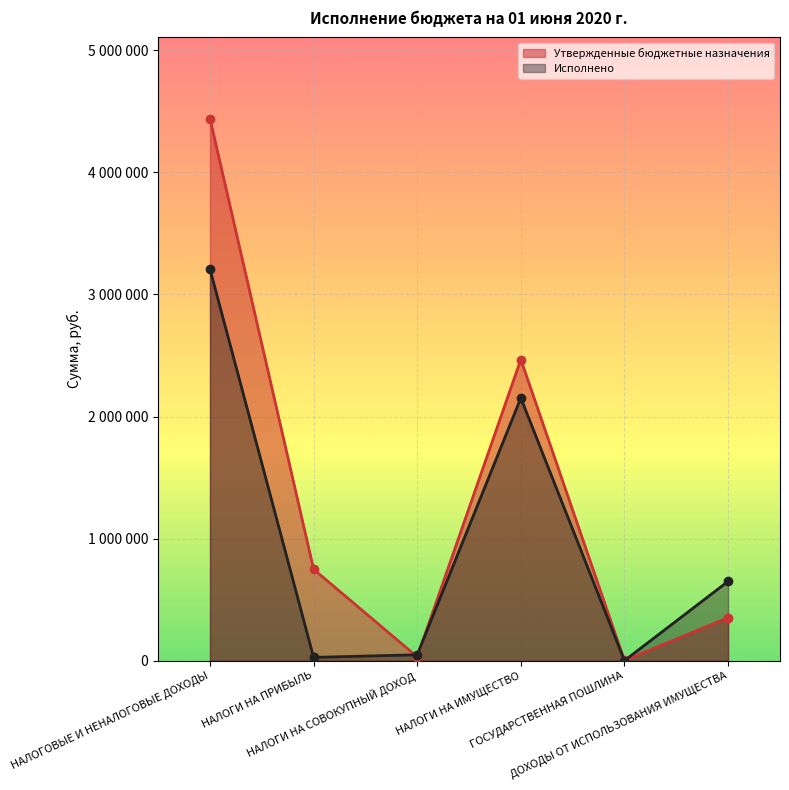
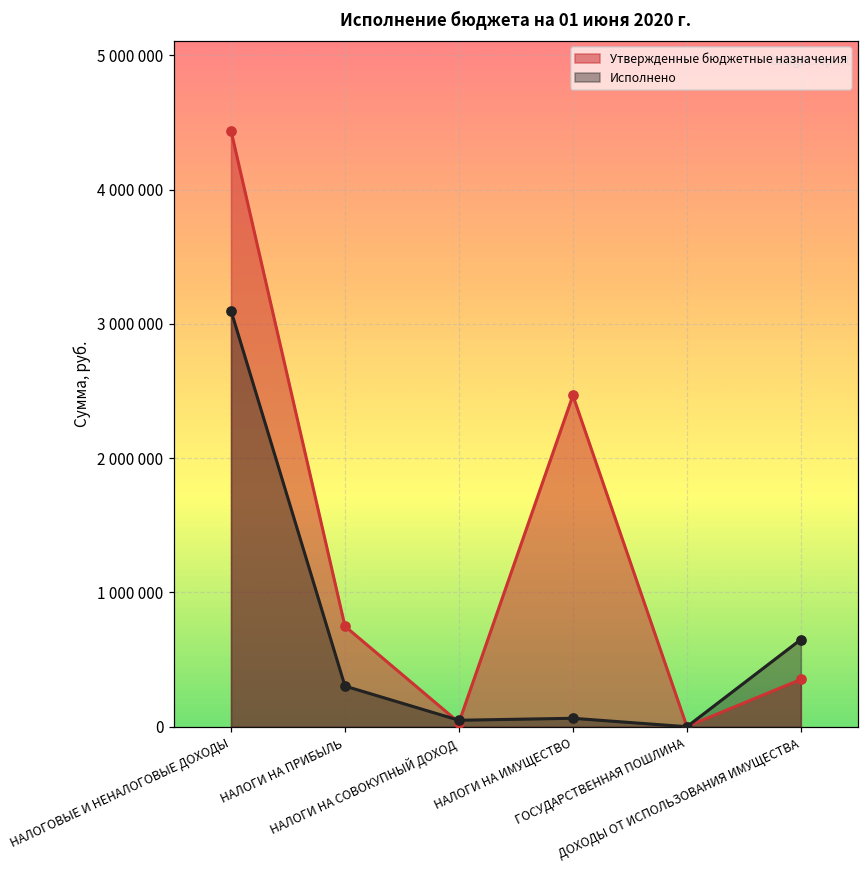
  {
    "Утвержденные бюджетные назначения": {
      "НАЛОГОВЫЕ И НЕНАЛОГОВЫЕ ДОХОДЫ": 4440000,
      "НАЛОГИ НА ПРИБЫЛЬ": 750000,
      "НАЛОГИ НА ИМУЩЕСТВО": 2470000,
      "ДОХОДЫ ОТ ИСПОЛЬЗОВАНИЯ ИМУЩЕСТВА": 350000
    },
    "Исполнено": {
-     "НАЛОГОВЫЕ И НЕНАЛОГОВЫЕ ДОХОДЫ": 3210000,
-     "НАЛОГИ НА ПРИБЫЛЬ": 30000,
-     "НАЛОГИ НА ИМУЩЕСТВО": 2150000,
+     "НАЛОГОВЫЕ И НЕНАЛОГОВЫЕ ДОХОДЫ": 3100000,
+     "НАЛОГИ НА ПРИБЫЛЬ": 300000,
+     "НАЛОГИ НА ИМУЩЕСТВО": 60000,
      "ДОХОДЫ ОТ ИСПОЛЬЗОВАНИЯ ИМУЩЕСТВА": 650000
    }
  }
